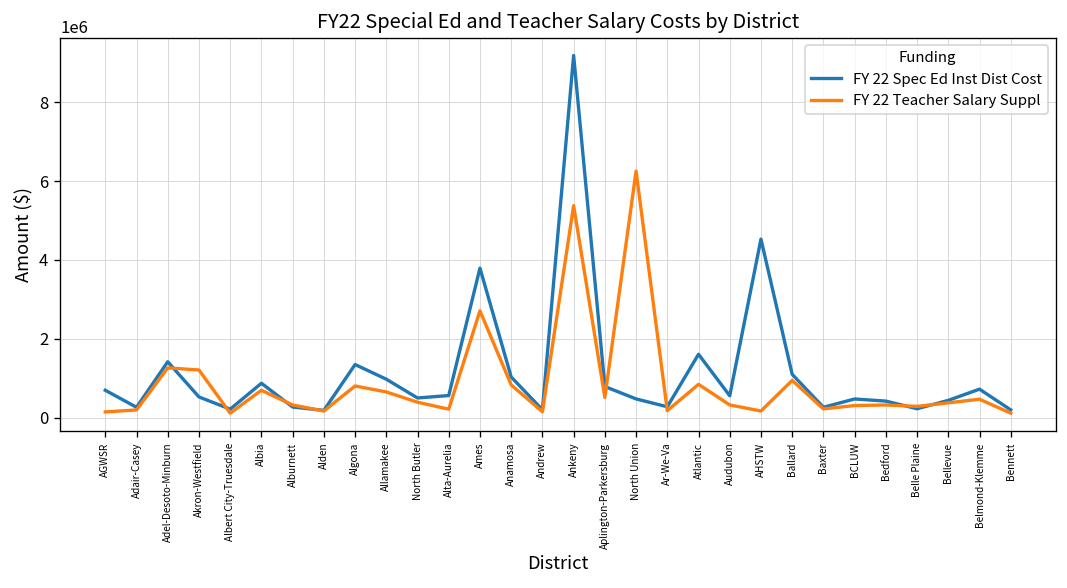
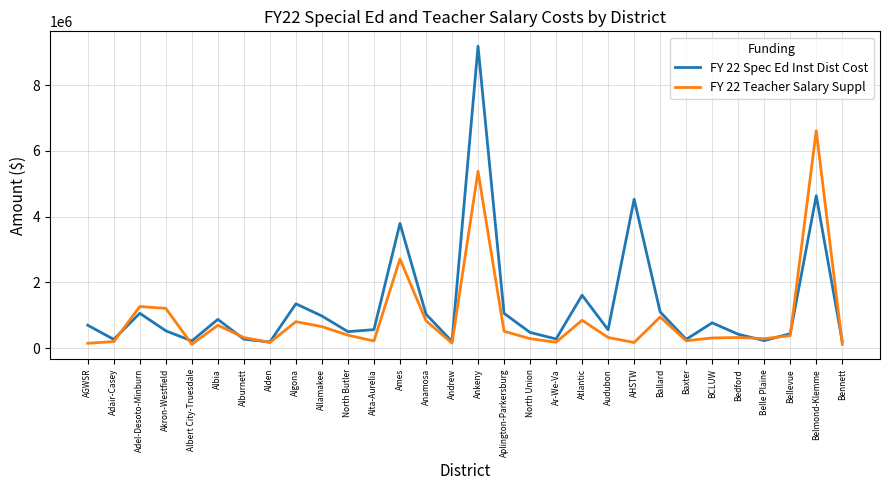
  {
    "FY 22 Spec Ed Inst Dist Cost": {
      "AGWSR": 700000,
-     "Adel-Desoto-Minburn": 1400000,
+     "Adel-Desoto-Minburn": 1100000,
      "Akron-Westfield": 500000,
      "Albert City-Truesdale": 200000,
      "Albia": 900000,
      "Algona": 1300000,
      "Allamakee": 1000000,
      "North Butler": 500000,
      "Alta-Aurelia": 600000,
      "Ames": 3800000,
      "Anamosa": 1000000,
      "Ankeny": 9200000,
-     "Aplington-Parkersburg": 800000,
+     "Aplington-Parkersburg": 1100000,
      "North Union": 500000,
      "Ar-We-Va": 300000,
      "Atlantic": 1600000,
      "Audubon": 600000,
      "AHSTW": 4500000,
      "Ballard": 1100000,
-     "BCLUW": 500000,
+     "BCLUW": 800000,
      "Bedford": 400000,
-     "Belmond-Klemme": 700000,
+     "Belmond-Klemme": 4600000,
      "Bennett": 200000
    },
    "FY 22 Teacher Salary Suppl": {
      "AGWSR": 100000,
      "Adel-Desoto-Minburn": 1300000,
      "Akron-Westfield": 1200000,
      "Albert City-Truesdale": 100000,
      "Albia": 700000,
      "Algona": 800000,
      "Allamakee": 700000,
      "North Butler": 400000,
      "Alta-Aurelia": 200000,
      "Ames": 2700000,
      "Anamosa": 800000,
      "Ankeny": 5400000,
      "Aplington-Parkersburg": 500000,
-     "North Union": 6300000,
+     "North Union": 300000,
      "Ar-We-Va": 200000,
      "Atlantic": 800000,
      "Audubon": 300000,
      "AHSTW": 200000,
      "Ballard": 900000,
      "BCLUW": 300000,
      "Bedford": 300000,
-     "Belmond-Klemme": 500000,
+     "Belmond-Klemme": 6600000,
      "Bennett": 100000
    }
  }
